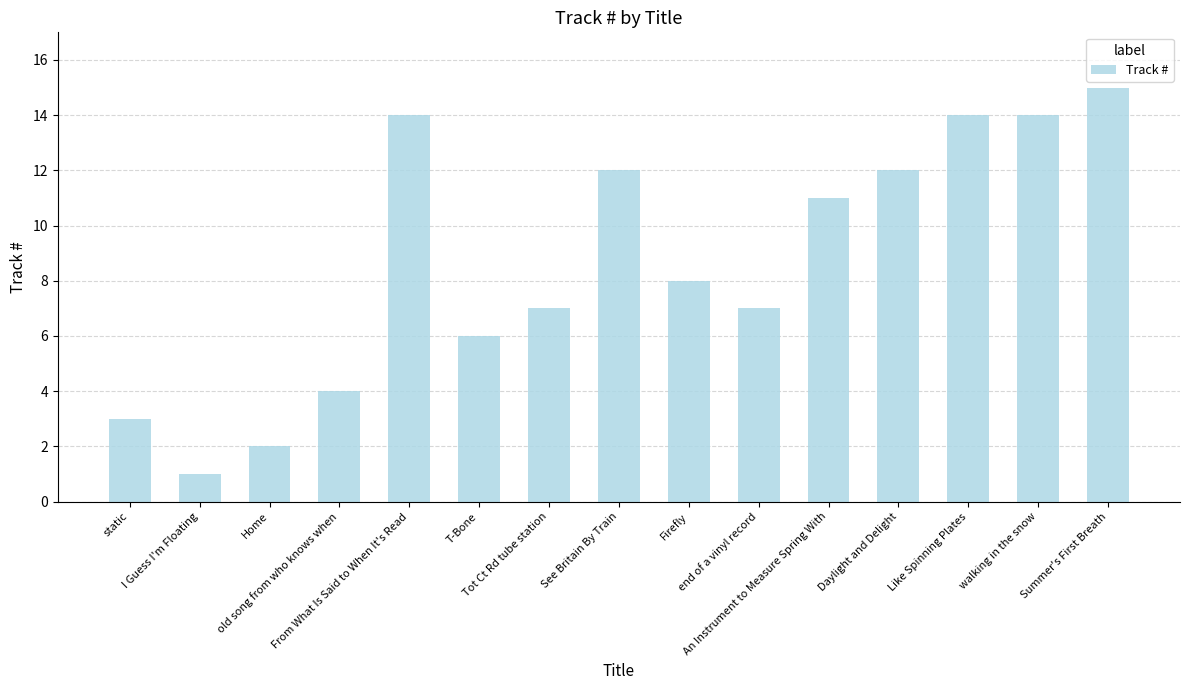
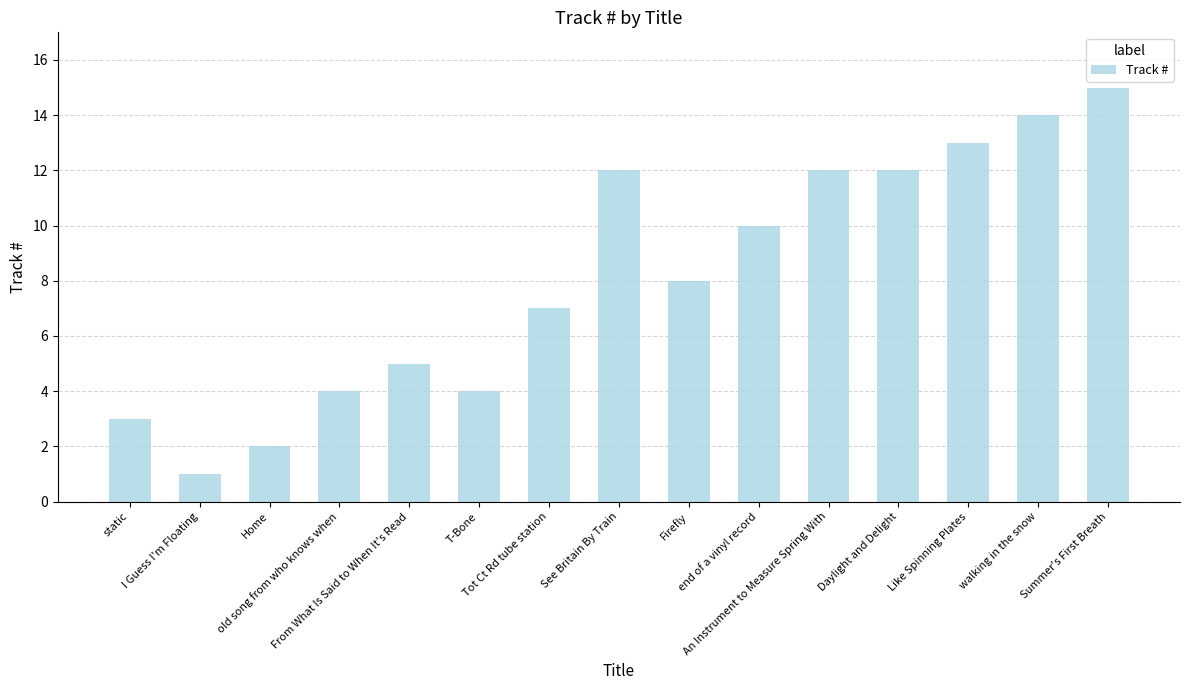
  {
    "static": 3,
    "I Guess I'm Floating": 1,
    "Home": 2,
    "old song from who knows when": 4,
-   "From What Is Said to When It's Read": 14,
-   "T-Bone": 6,
+   "From What Is Said to When It's Read": 5,
+   "T-Bone": 4,
    "Tot Ct Rd tube station": 7,
    "See Britain By Train": 12,
    "Firefly": 8,
-   "end of a vinyl record": 7,
-   "An Instrument to Measure Spring With": 11,
+   "end of a vinyl record": 10,
+   "An Instrument to Measure Spring With": 12,
    "Daylight and Delight": 12,
-   "Like Spinning Plates": 14,
+   "Like Spinning Plates": 13,
    "walking in the snow": 14,
    "Summer's First Breath": 15
  }
